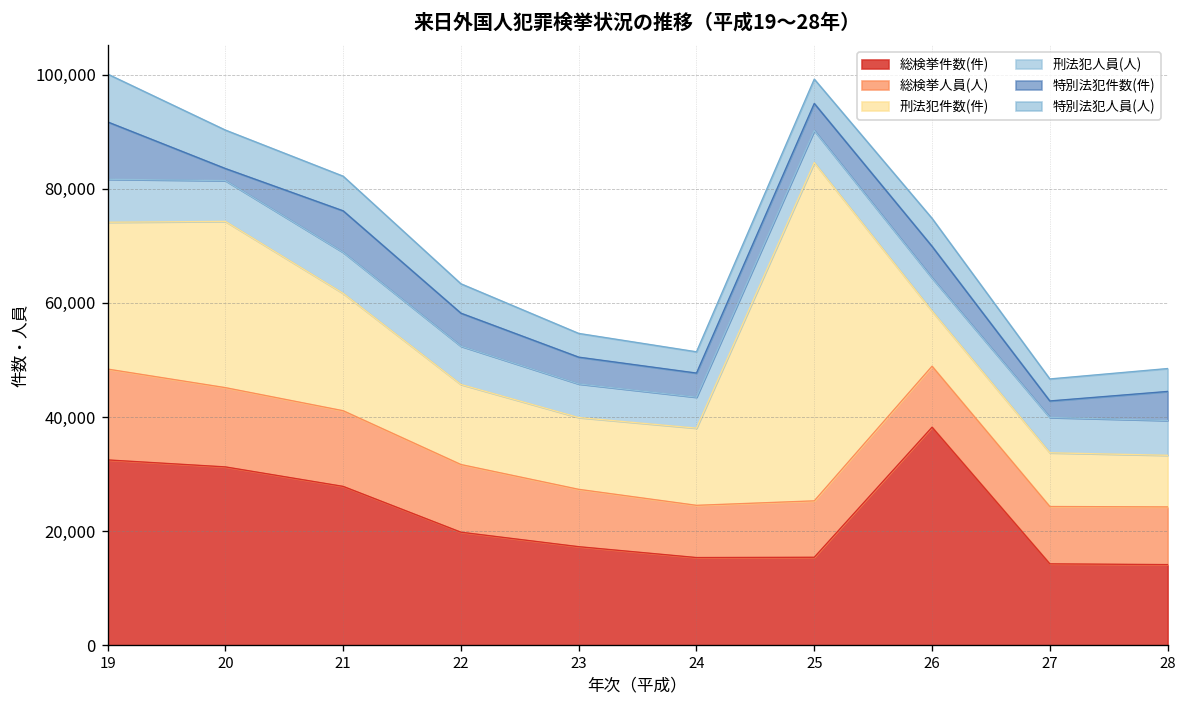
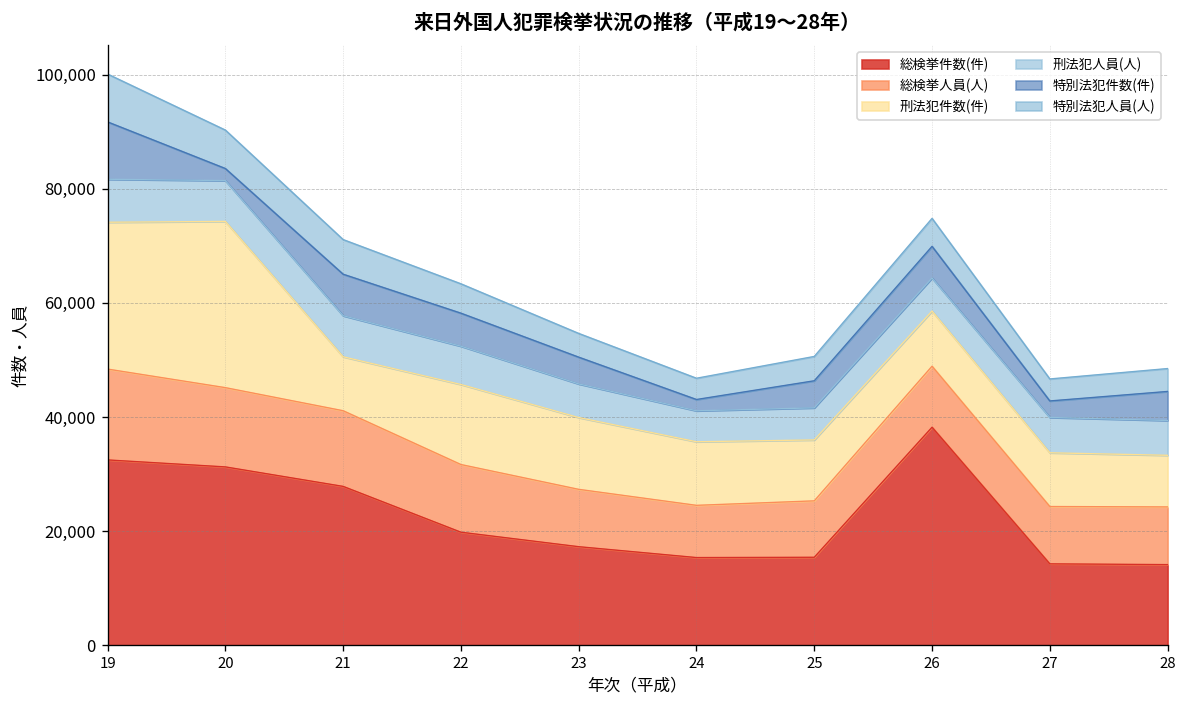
  {
    "総検挙件数(件)": {
      "19": "32,000",
      "20": "31,000",
      "21": "28,000",
      "22": "20,000",
      "23": "17,000",
      "24": "15,000",
      "25": "15,000",
      "26": "38,000",
      "27": "14,000",
      "28": "14,000"
    },
    "総検挙人員(人)": {
      "19": "16,000",
      "20": "14,000",
      "21": "13,000",
      "22": "12,000",
      "23": "10,000",
      "24": "9,000",
      "25": "10,000",
      "26": "11,000",
      "27": "10,000",
      "28": "10,000"
    },
    "刑法犯件数(件)": {
      "19": "26,000",
      "20": "29,000",
-     "21": "21,000",
+     "21": "9,000",
      "22": "14,000",
      "23": "13,000",
-     "24": "14,000",
-     "25": "59,000",
+     "24": "11,000",
+     "25": "11,000",
      "26": "10,000",
      "27": "9,000",
      "28": "9,000"
    },
    "特別法犯件数(件)": {
      "19": "10,000",
      "20": "2,000",
      "21": "7,000",
      "22": "6,000",
      "23": "5,000",
-     "24": "4,000",
+     "24": "2,000",
      "25": "5,000",
      "26": "6,000",
      "27": "3,000",
      "28": "5,000"
    }
  }
